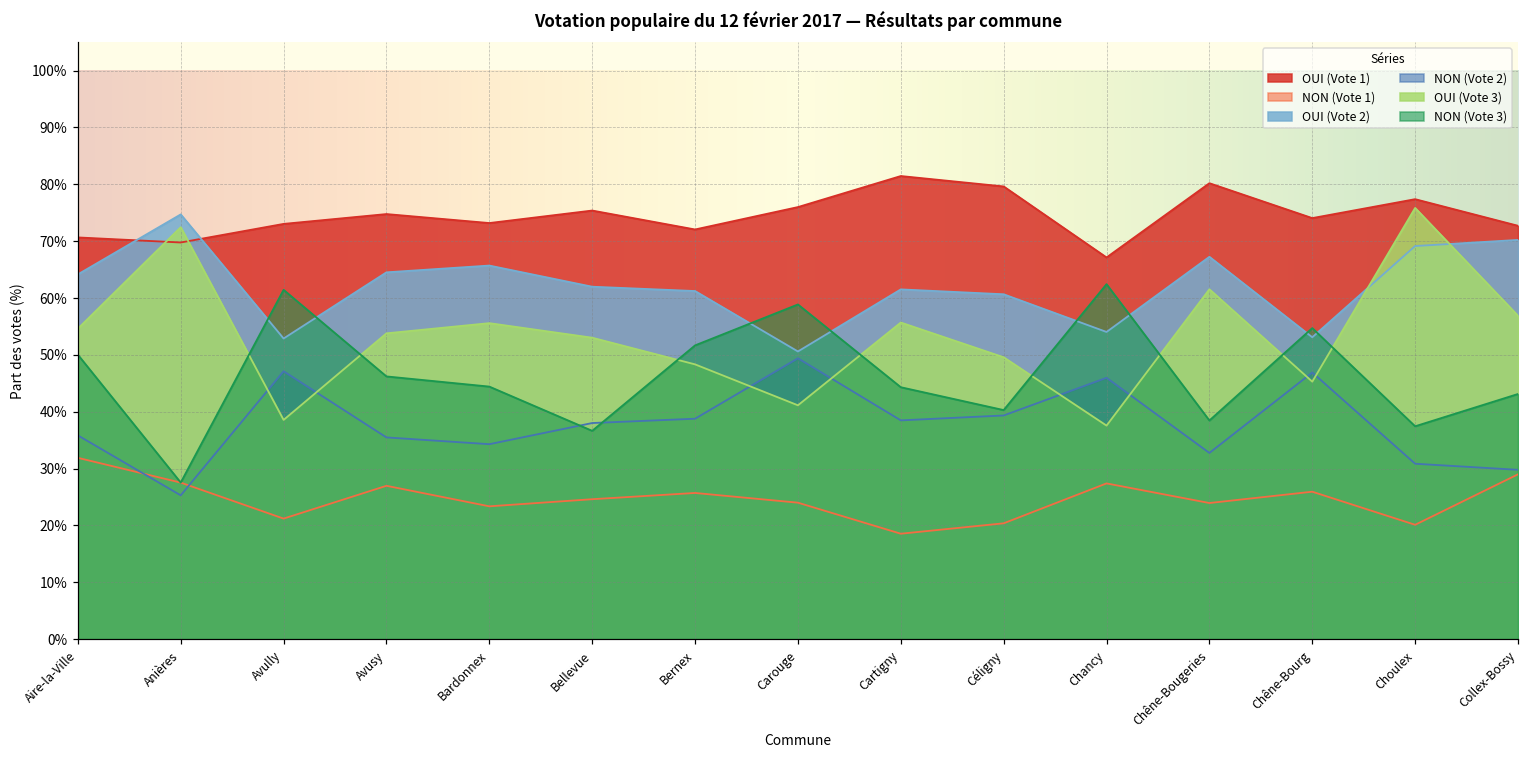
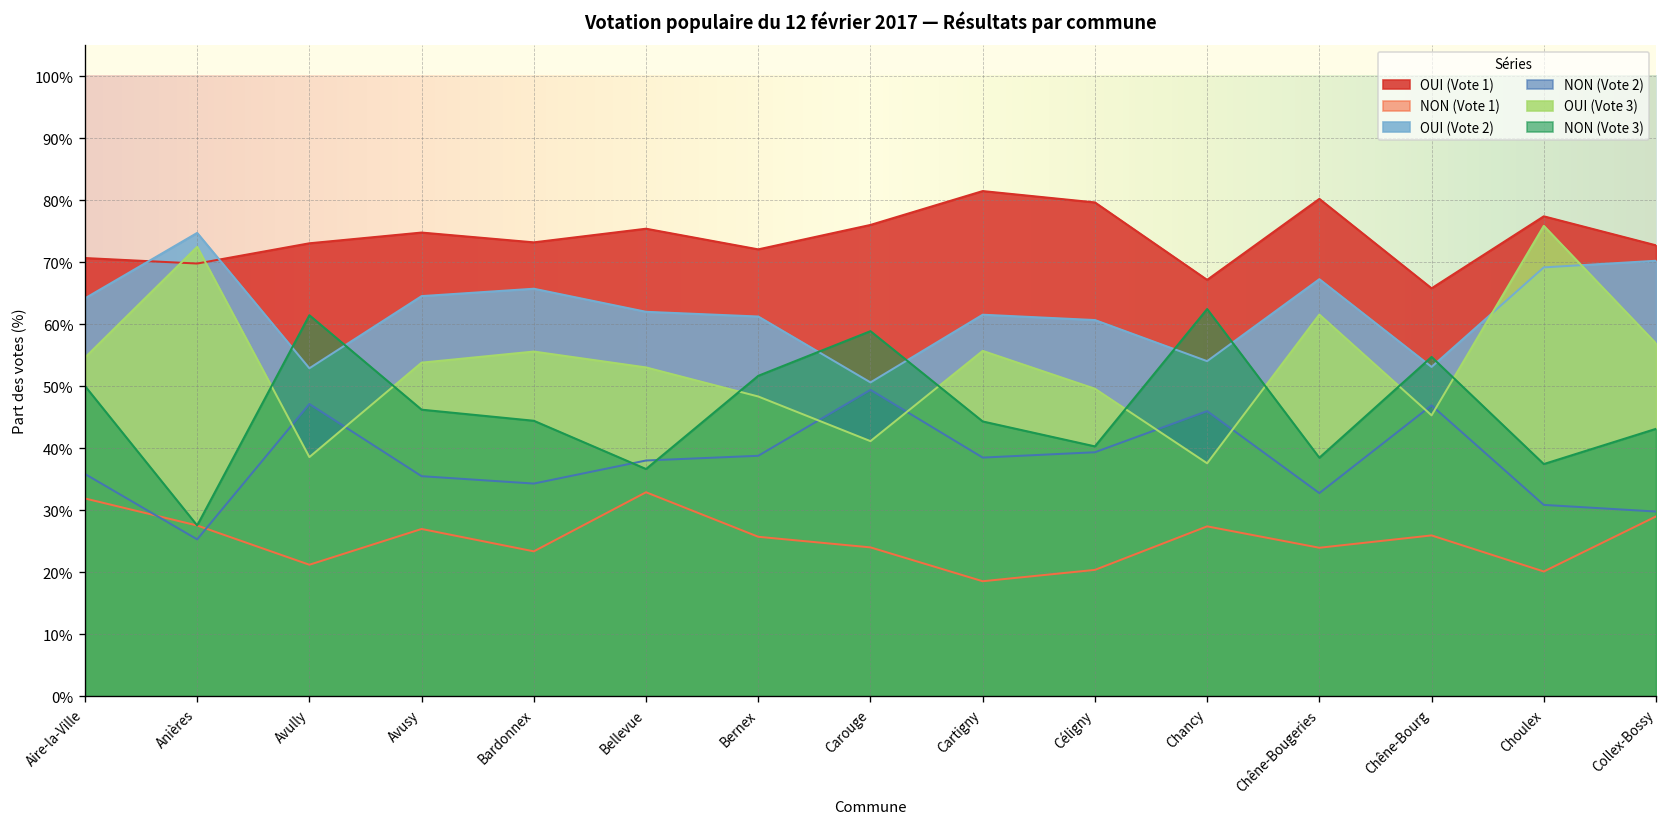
  {
    "OUI (Vote 1)": {
      "Aire-la-Ville": "71%",
      "Anières": "70%",
      "Avully": "73%",
      "Avusy": "75%",
      "Bardonnex": "73%",
      "Bellevue": "75%",
      "Bernex": "72%",
      "Carouge": "76%",
      "Cartigny": "81%",
      "Céligny": "80%",
      "Chancy": "67%",
      "Chêne-Bougeries": "80%",
-     "Chêne-Bourg": "74%",
+     "Chêne-Bourg": "66%",
      "Choulex": "77%",
      "Collex-Bossy": "73%"
    },
    "NON (Vote 1)": {
      "Aire-la-Ville": "32%",
      "Avully": "21%",
      "Avusy": "27%",
      "Bardonnex": "23%",
-     "Bellevue": "25%",
+     "Bellevue": "33%",
      "Bernex": "26%",
      "Carouge": "24%",
      "Cartigny": "19%",
      "Céligny": "20%",
      "Chancy": "27%",
      "Chêne-Bougeries": "24%",
      "Chêne-Bourg": "26%",
      "Choulex": "20%",
      "Collex-Bossy": "29%"
    },
    "OUI (Vote 3)": {
      "Aire-la-Ville": "55%",
      "Anières": "72%",
      "Avully": "39%",
      "Avusy": "54%",
      "Bardonnex": "56%",
      "Bellevue": "53%",
      "Bernex": "48%",
      "Carouge": "41%",
      "Cartigny": "56%",
      "Céligny": "50%",
      "Chancy": "38%",
      "Chêne-Bougeries": "62%",
      "Chêne-Bourg": "45%",
      "Choulex": "76%",
      "Collex-Bossy": "57%"
    },
    "NON (Vote 3)": {
      "Aire-la-Ville": "50%",
      "Avully": "61%",
      "Avusy": "46%",
      "Bardonnex": "44%",
      "Bellevue": "37%",
      "Bernex": "52%",
      "Carouge": "59%",
      "Cartigny": "44%",
      "Céligny": "40%",
      "Chancy": "62%",
      "Chêne-Bougeries": "38%",
      "Chêne-Bourg": "55%",
      "Choulex": "37%",
      "Collex-Bossy": "43%"
    }
  }
